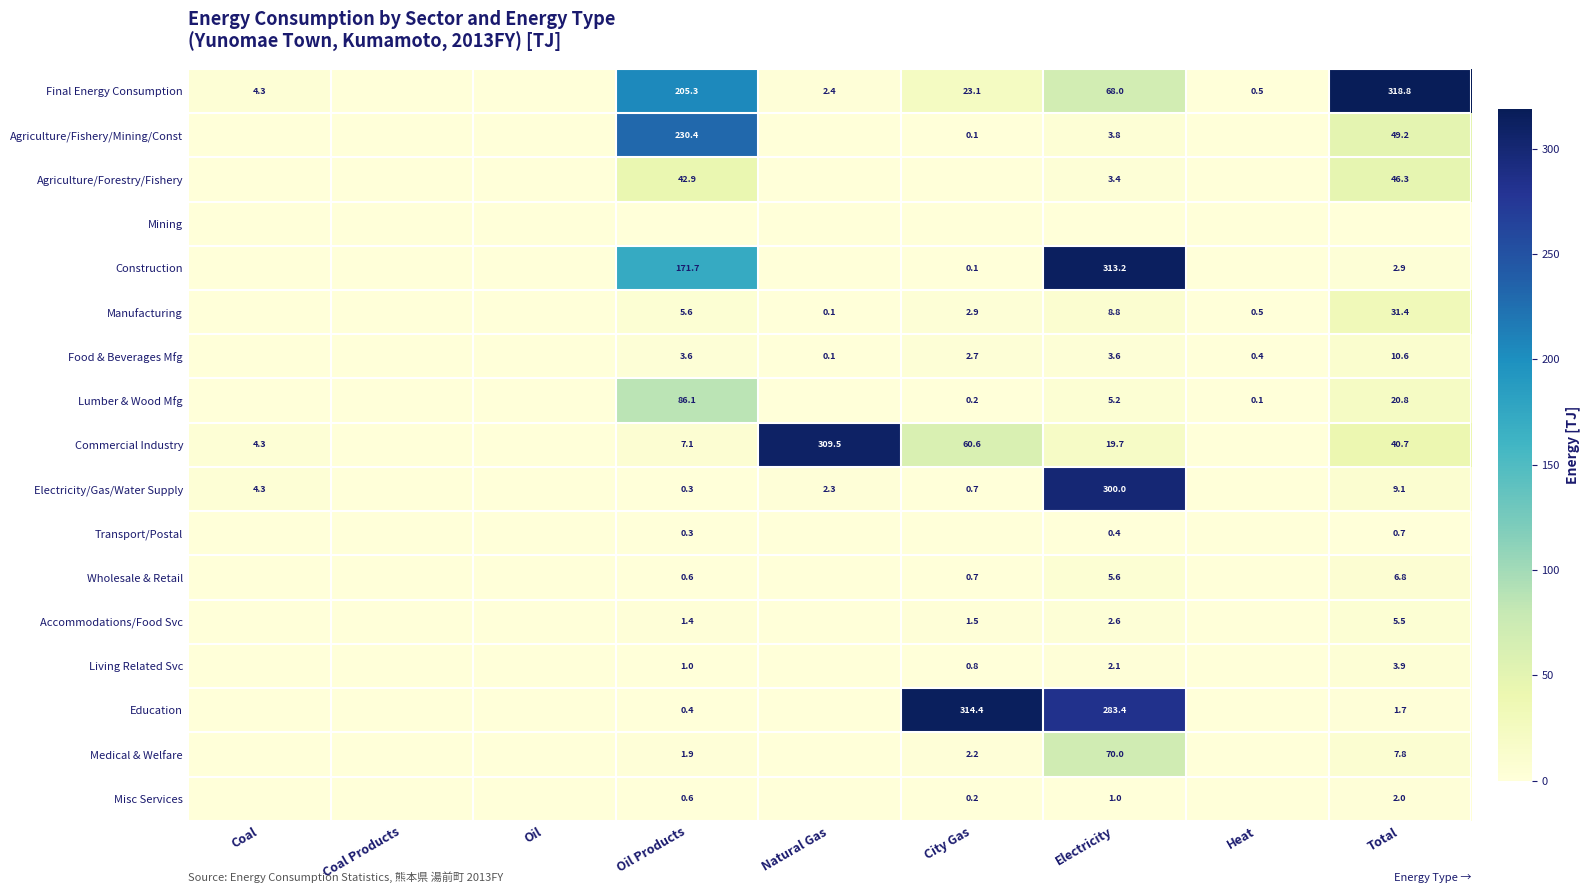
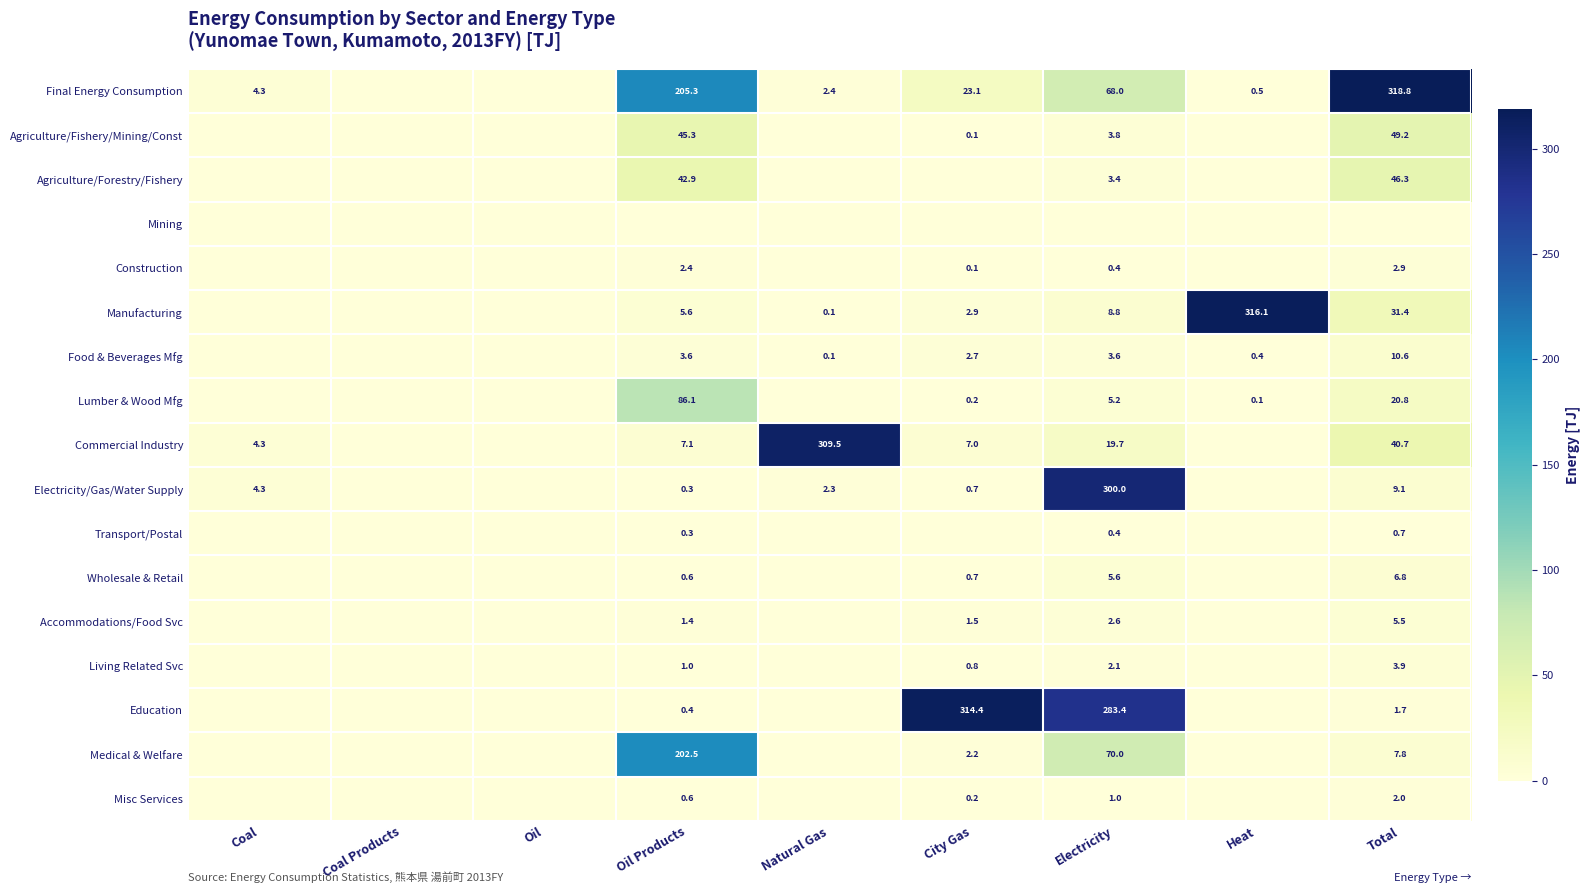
  {
    "Final Energy Consumption": {
      "Coal": 4.3,
      "Oil Products": 205.3,
      "Natural Gas": 2.4,
      "City Gas": 23.1,
      "Electricity": 68.0,
      "Heat": 0.5,
      "Total": 318.8
    },
    "Agriculture/Fishery/Mining/Const": {
-     "Oil Products": 230.4,
+     "Oil Products": 45.3,
      "City Gas": 0.1,
      "Electricity": 3.8,
      "Total": 49.2
    },
    "Agriculture/Forestry/Fishery": {
      "Oil Products": 42.9,
      "Electricity": 3.4,
      "Total": 46.3
    },
    "Construction": {
-     "Oil Products": 171.7,
+     "Oil Products": 2.4,
      "City Gas": 0.1,
-     "Electricity": 313.2,
+     "Electricity": 0.4,
      "Total": 2.9
    },
    "Manufacturing": {
      "Oil Products": 5.6,
      "Natural Gas": 0.1,
      "City Gas": 2.9,
      "Electricity": 8.8,
-     "Heat": 0.5,
+     "Heat": 316.1,
      "Total": 31.4
    },
    "Food & Beverages Mfg": {
      "Oil Products": 3.6,
      "Natural Gas": 0.1,
      "City Gas": 2.7,
      "Electricity": 3.6,
      "Heat": 0.4,
      "Total": 10.6
    },
    "Lumber & Wood Mfg": {
      "Oil Products": 86.1,
      "City Gas": 0.2,
      "Electricity": 5.2,
      "Heat": 0.1,
      "Total": 20.8
    },
    "Commercial Industry": {
      "Coal": 4.3,
      "Oil Products": 7.1,
      "Natural Gas": 309.5,
-     "City Gas": 60.6,
+     "City Gas": 7.0,
      "Electricity": 19.7,
      "Total": 40.7
    },
    "Electricity/Gas/Water Supply": {
      "Coal": 4.3,
      "Oil Products": 0.3,
      "Natural Gas": 2.3,
      "City Gas": 0.7,
      "Electricity": 300.0,
      "Total": 9.1
    },
    "Transport/Postal": {
      "Oil Products": 0.3,
      "Electricity": 0.4,
      "Total": 0.7
    },
    "Wholesale & Retail": {
      "Oil Products": 0.6,
      "City Gas": 0.7,
      "Electricity": 5.6,
      "Total": 6.8
    },
    "Accommodations/Food Svc": {
      "Oil Products": 1.4,
      "City Gas": 1.5,
      "Electricity": 2.6,
      "Total": 5.5
    },
    "Living Related Svc": {
      "Oil Products": 1.0,
      "City Gas": 0.8,
      "Electricity": 2.1,
      "Total": 3.9
    },
    "Education": {
      "Oil Products": 0.4,
      "City Gas": 314.4,
      "Electricity": 283.4,
      "Total": 1.7
    },
    "Medical & Welfare": {
-     "Oil Products": 1.9,
+     "Oil Products": 202.5,
      "City Gas": 2.2,
      "Electricity": 70.0,
      "Total": 7.8
    },
    "Misc Services": {
      "Oil Products": 0.6,
      "City Gas": 0.2,
      "Electricity": 1.0,
      "Total": 2.0
    }
  }
